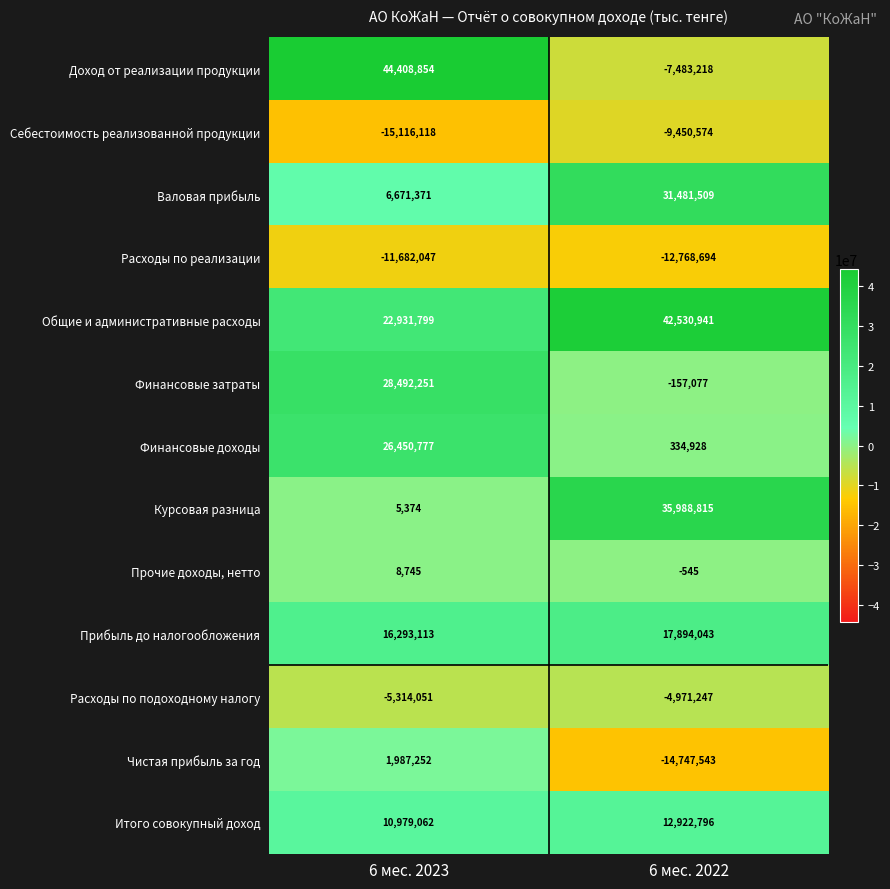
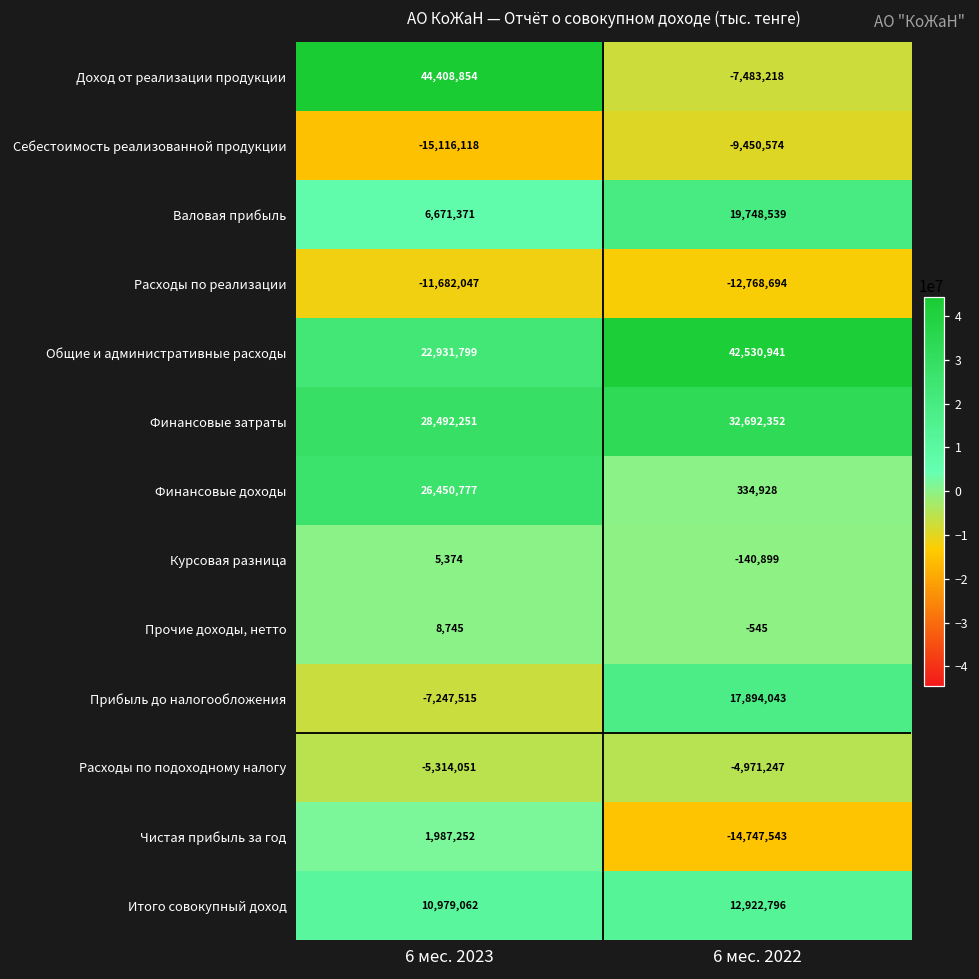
  {
    "Доход от реализации продукции": {
      "6 мес. 2023": "44,408,854",
      "6 мес. 2022": "-7,483,218"
    },
    "Себестоимость реализованной продукции": {
      "6 мес. 2023": "-15,116,118",
      "6 мес. 2022": "-9,450,574"
    },
    "Валовая прибыль": {
      "6 мес. 2023": "6,671,371",
-     "6 мес. 2022": "31,481,509"
+     "6 мес. 2022": "19,748,539"
    },
    "Расходы по реализации": {
      "6 мес. 2023": "-11,682,047",
      "6 мес. 2022": "-12,768,694"
    },
    "Общие и административные расходы": {
      "6 мес. 2023": "22,931,799",
      "6 мес. 2022": "42,530,941"
    },
    "Финансовые затраты": {
      "6 мес. 2023": "28,492,251",
-     "6 мес. 2022": "-157,077"
+     "6 мес. 2022": "32,692,352"
    },
    "Финансовые доходы": {
      "6 мес. 2023": "26,450,777",
      "6 мес. 2022": "334,928"
    },
    "Курсовая разница": {
      "6 мес. 2023": "5,374",
-     "6 мес. 2022": "35,988,815"
+     "6 мес. 2022": "-140,899"
    },
    "Прочие доходы, нетто": {
      "6 мес. 2023": "8,745",
      "6 мес. 2022": "-545"
    },
    "Прибыль до налогообложения": {
-     "6 мес. 2023": "16,293,113",
+     "6 мес. 2023": "-7,247,515",
      "6 мес. 2022": "17,894,043"
    },
    "Расходы по подоходному налогу": {
      "6 мес. 2023": "-5,314,051",
      "6 мес. 2022": "-4,971,247"
    },
    "Чистая прибыль за год": {
      "6 мес. 2023": "1,987,252",
      "6 мес. 2022": "-14,747,543"
    },
    "Итого совокупный доход": {
      "6 мес. 2023": "10,979,062",
      "6 мес. 2022": "12,922,796"
    }
  }
